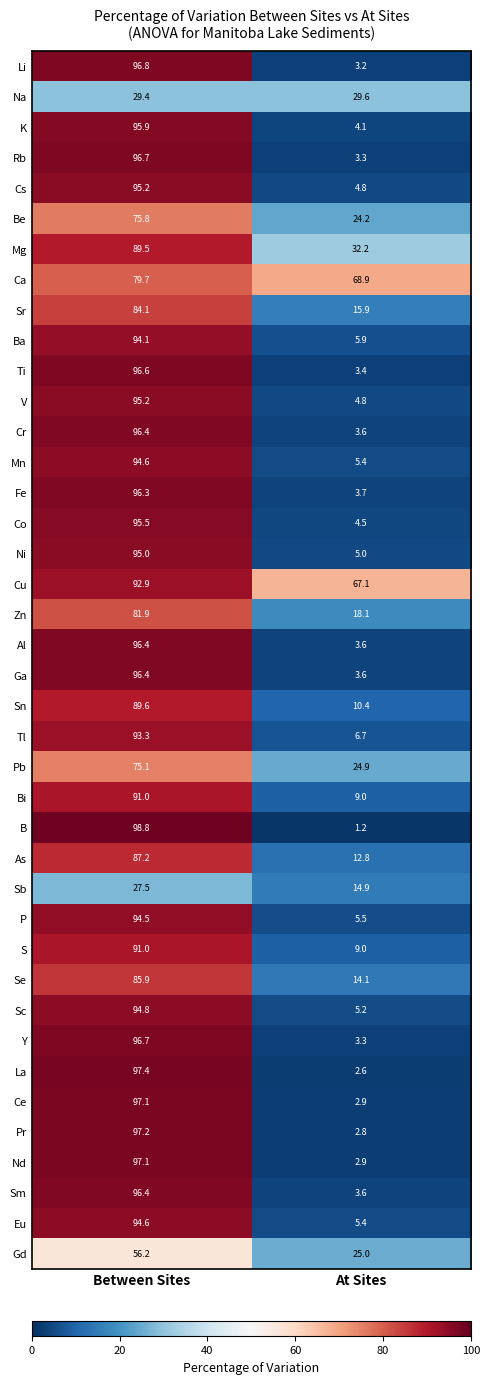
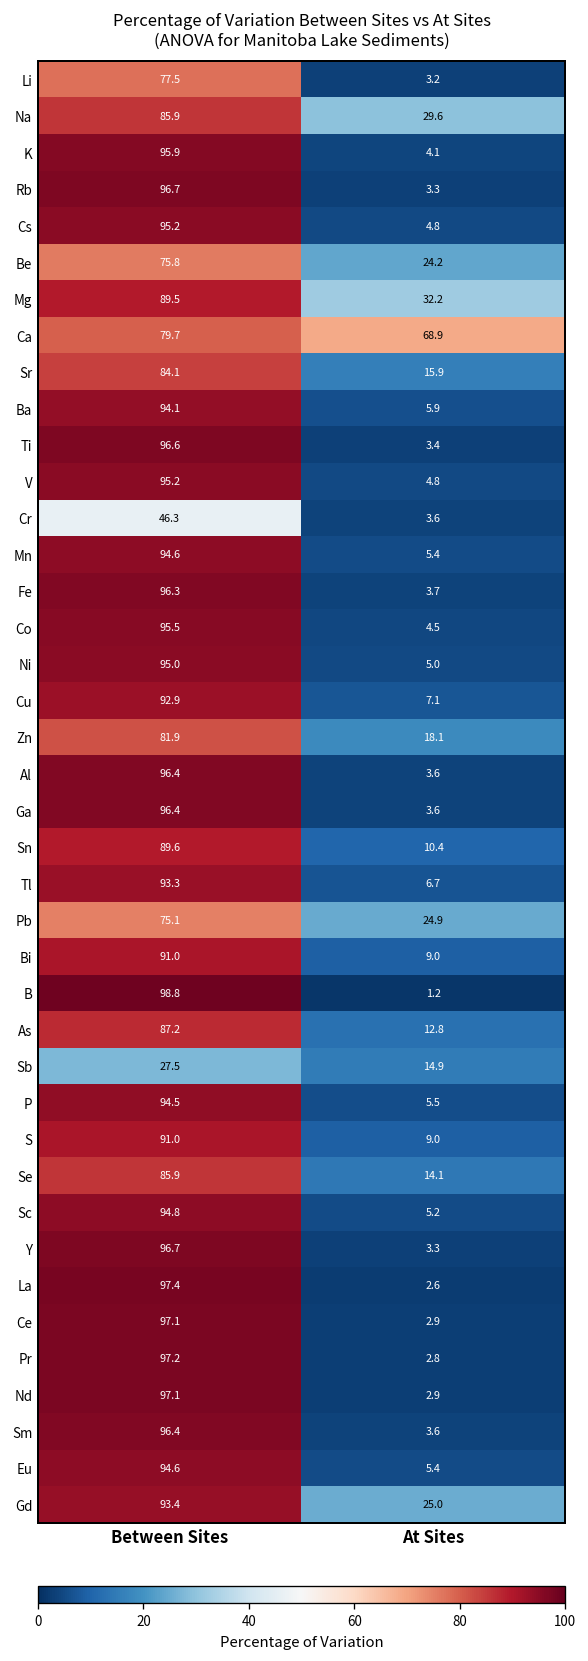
  {
    "Li": {
-     "Between Sites": 96.8,
+     "Between Sites": 77.5,
      "At Sites": 3.2
    },
    "Na": {
-     "Between Sites": 29.4,
+     "Between Sites": 85.9,
      "At Sites": 29.6
    },
    "K": {
      "Between Sites": 95.9,
      "At Sites": 4.1
    },
    "Rb": {
      "Between Sites": 96.7,
      "At Sites": 3.3
    },
    "Cs": {
      "Between Sites": 95.2,
      "At Sites": 4.8
    },
    "Be": {
      "Between Sites": 75.8,
      "At Sites": 24.2
    },
    "Mg": {
      "Between Sites": 89.5,
      "At Sites": 32.2
    },
    "Ca": {
      "Between Sites": 79.7,
      "At Sites": 68.9
    },
    "Sr": {
      "Between Sites": 84.1,
      "At Sites": 15.9
    },
    "Ba": {
      "Between Sites": 94.1,
      "At Sites": 5.9
    },
    "Ti": {
      "Between Sites": 96.6,
      "At Sites": 3.4
    },
    "V": {
      "Between Sites": 95.2,
      "At Sites": 4.8
    },
    "Cr": {
-     "Between Sites": 96.4,
+     "Between Sites": 46.3,
      "At Sites": 3.6
    },
    "Mn": {
      "Between Sites": 94.6,
      "At Sites": 5.4
    },
    "Fe": {
      "Between Sites": 96.3,
      "At Sites": 3.7
    },
    "Co": {
      "Between Sites": 95.5,
      "At Sites": 4.5
    },
    "Ni": {
      "Between Sites": 95.0,
      "At Sites": 5.0
    },
    "Cu": {
      "Between Sites": 92.9,
-     "At Sites": 67.1
+     "At Sites": 7.1
    },
    "Zn": {
      "Between Sites": 81.9,
      "At Sites": 18.1
    },
    "Al": {
      "Between Sites": 96.4,
      "At Sites": 3.6
    },
    "Ga": {
      "Between Sites": 96.4,
      "At Sites": 3.6
    },
    "Sn": {
      "Between Sites": 89.6,
      "At Sites": 10.4
    },
    "Tl": {
      "Between Sites": 93.3,
      "At Sites": 6.7
    },
    "Pb": {
      "Between Sites": 75.1,
      "At Sites": 24.9
    },
    "Bi": {
      "Between Sites": 91.0,
      "At Sites": 9.0
    },
    "B": {
      "Between Sites": 98.8,
      "At Sites": 1.2
    },
    "As": {
      "Between Sites": 87.2,
      "At Sites": 12.8
    },
    "Sb": {
      "Between Sites": 27.5,
      "At Sites": 14.9
    },
    "P": {
      "Between Sites": 94.5,
      "At Sites": 5.5
    },
    "S": {
      "Between Sites": 91.0,
      "At Sites": 9.0
    },
    "Se": {
      "Between Sites": 85.9,
      "At Sites": 14.1
    },
    "Sc": {
      "Between Sites": 94.8,
      "At Sites": 5.2
    },
    "Y": {
      "Between Sites": 96.7,
      "At Sites": 3.3
    },
    "La": {
      "Between Sites": 97.4,
      "At Sites": 2.6
    },
    "Ce": {
      "Between Sites": 97.1,
      "At Sites": 2.9
    },
    "Pr": {
      "Between Sites": 97.2,
      "At Sites": 2.8
    },
    "Nd": {
      "Between Sites": 97.1,
      "At Sites": 2.9
    },
    "Sm": {
      "Between Sites": 96.4,
      "At Sites": 3.6
    },
    "Eu": {
      "Between Sites": 94.6,
      "At Sites": 5.4
    },
    "Gd": {
-     "Between Sites": 56.2,
+     "Between Sites": 93.4,
      "At Sites": 25.0
    }
  }
